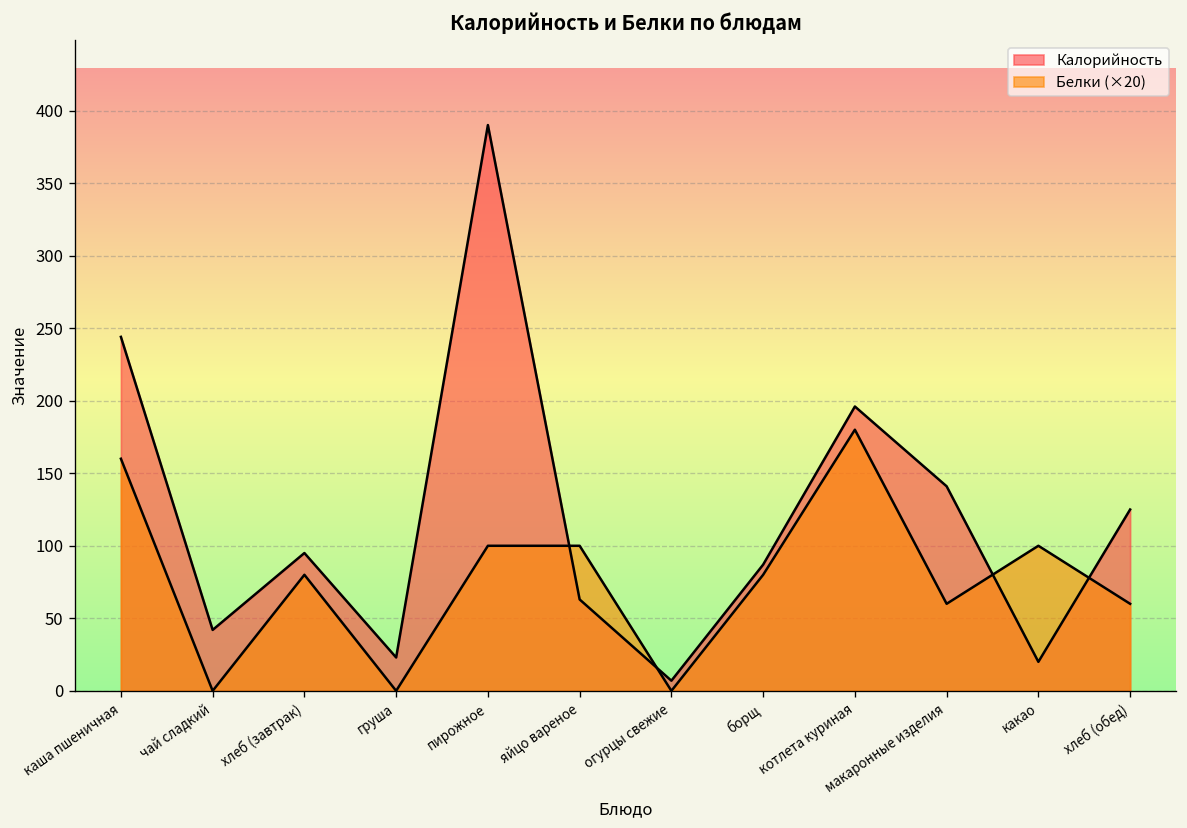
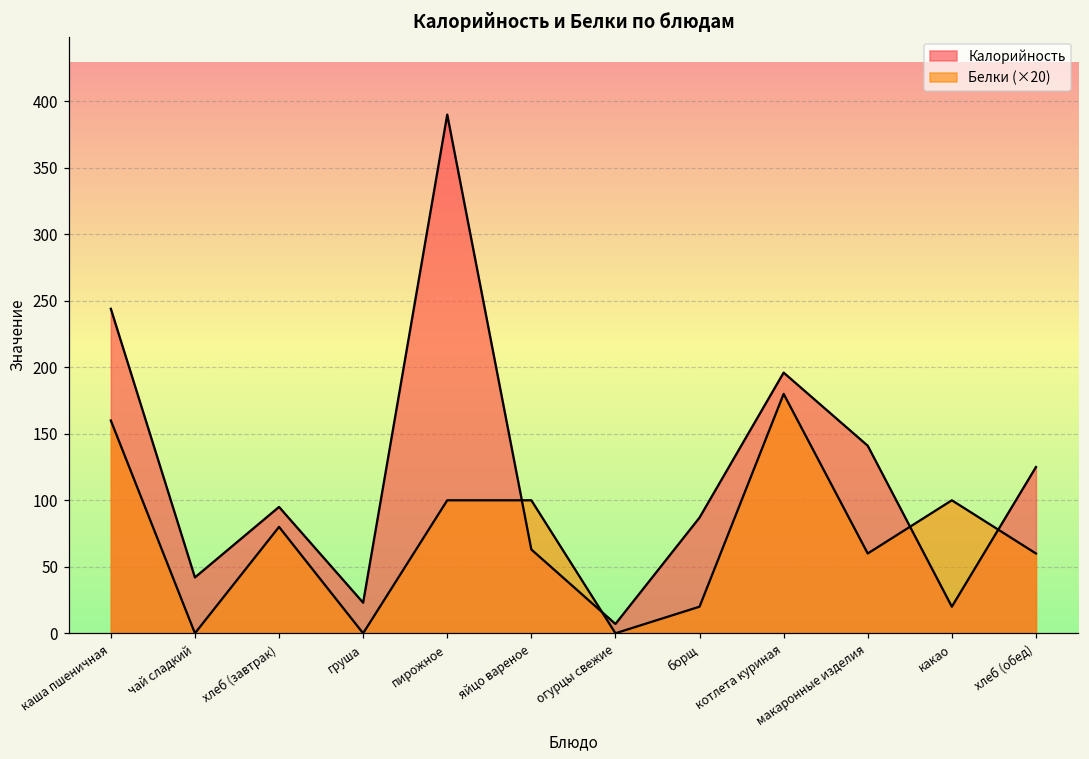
  {
    "Калорийность": {
      "каша пшеничная": 244,
      "чай сладкий": 42,
      "хлеб (завтрак)": 95,
      "груша": 23,
      "пирожное": 390,
      "яйцо вареное": 63,
      "огурцы свежие": 7,
      "борщ": 87,
      "котлета куриная": 196,
      "макаронные изделия": 141,
      "какао": 20,
      "хлеб (обед)": 125
    },
    "Белки (×20)": {
      "каша пшеничная": 160,
      "чай сладкий": 0,
      "хлеб (завтрак)": 80,
      "груша": 0,
      "пирожное": 100,
      "яйцо вареное": 100,
      "огурцы свежие": 0,
-     "борщ": 80,
+     "борщ": 20,
      "котлета куриная": 180,
      "макаронные изделия": 60,
      "какао": 100,
      "хлеб (обед)": 60
    }
  }
